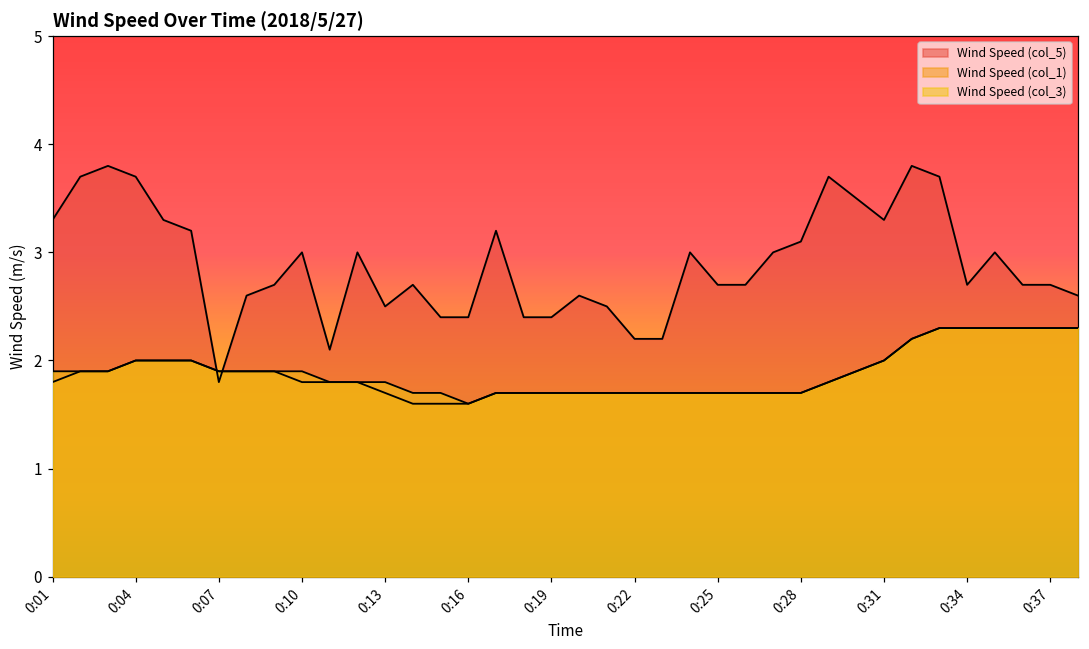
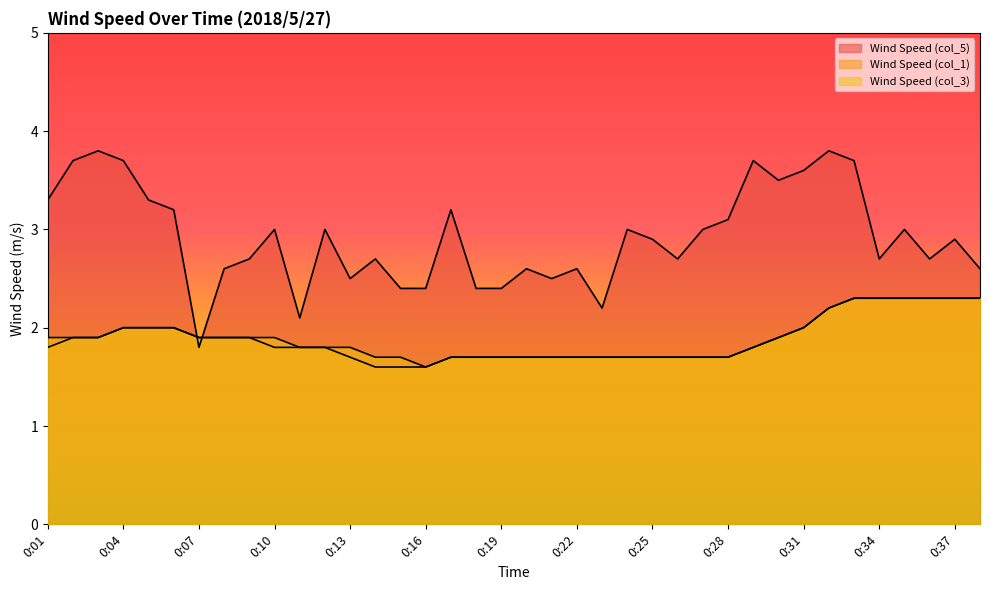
  {
    "Wind Speed (col_5)": {
      "0:01": 3.3,
      "0:04": 3.7,
      "0:07": 1.8,
      "0:10": 3.0,
      "0:13": 2.5,
      "0:16": 2.4,
      "0:19": 2.4,
-     "0:22": 2.2,
-     "0:25": 2.7,
+     "0:22": 2.6,
+     "0:25": 2.9,
      "0:28": 3.1,
-     "0:31": 3.3,
+     "0:31": 3.6,
      "0:34": 2.7,
-     "0:37": 2.7
+     "0:37": 2.9
    }
  }
